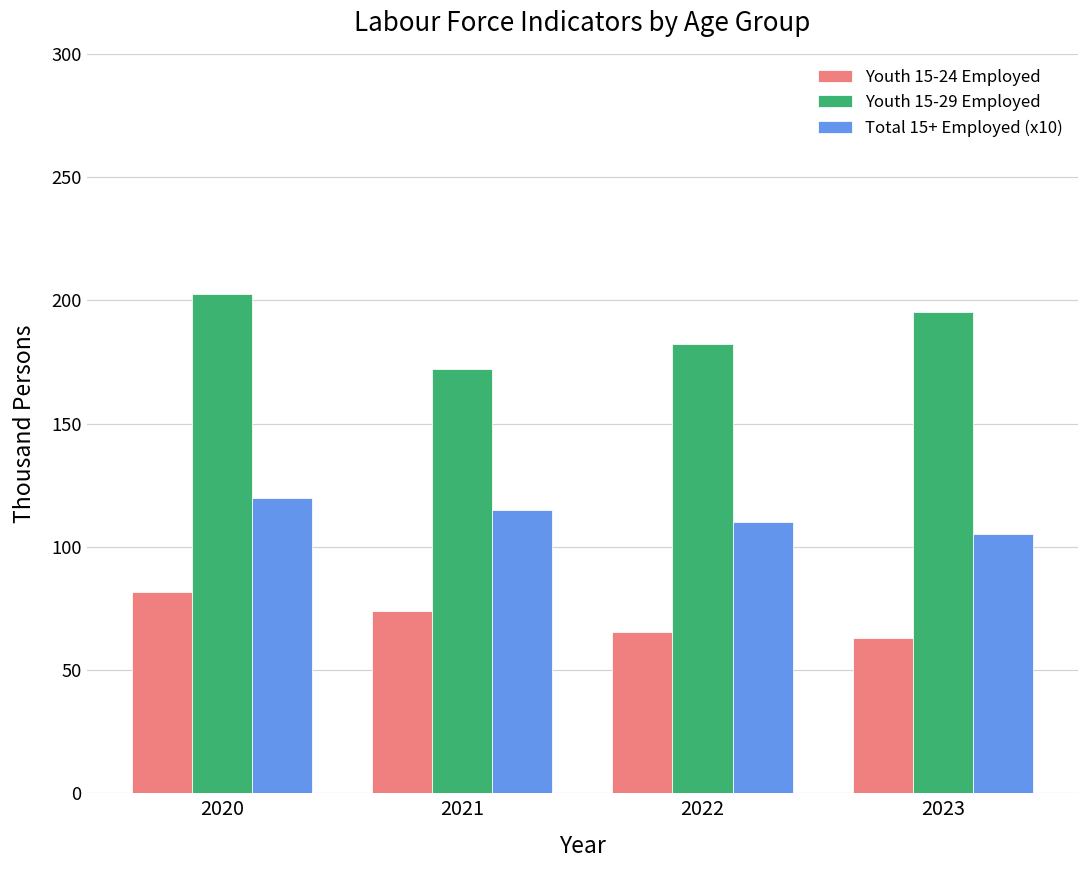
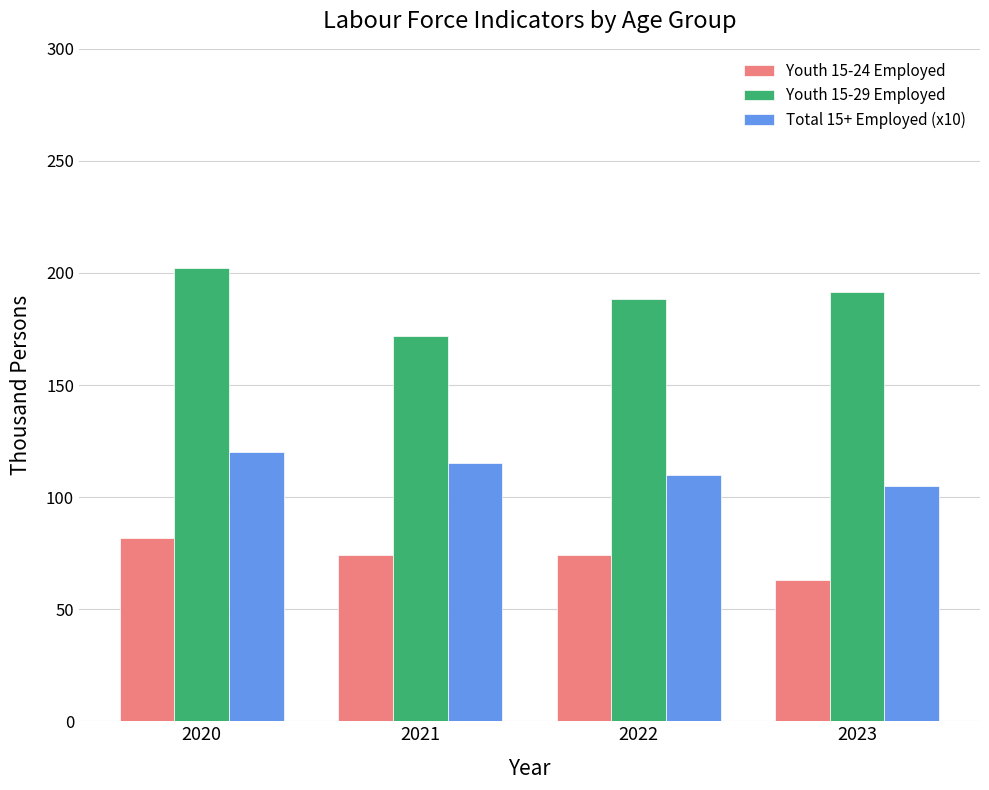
  {
    "Youth 15-24 Employed": {
      "2020": 82,
      "2021": 74,
-     "2022": 65,
+     "2022": 74,
      "2023": 63
    },
    "Youth 15-29 Employed": {
      "2020": 202,
      "2021": 172,
-     "2022": 182,
-     "2023": 195
+     "2022": 189,
+     "2023": 192
    },
    "Total 15+ Employed (x10)": {
      "2020": 120,
      "2021": 115,
      "2022": 110,
      "2023": 105
    }
  }
